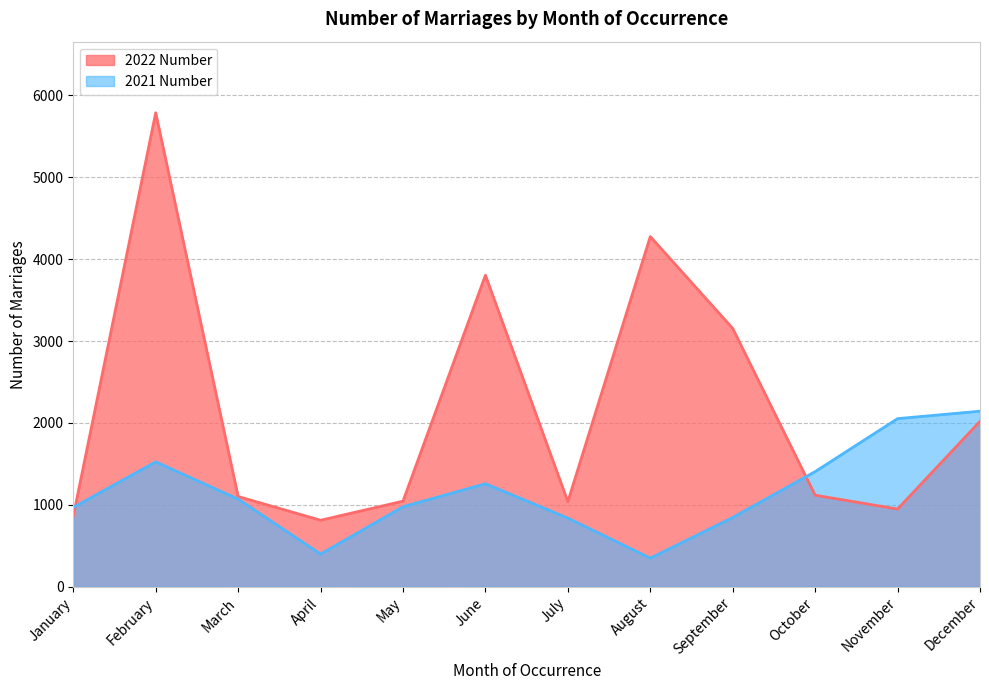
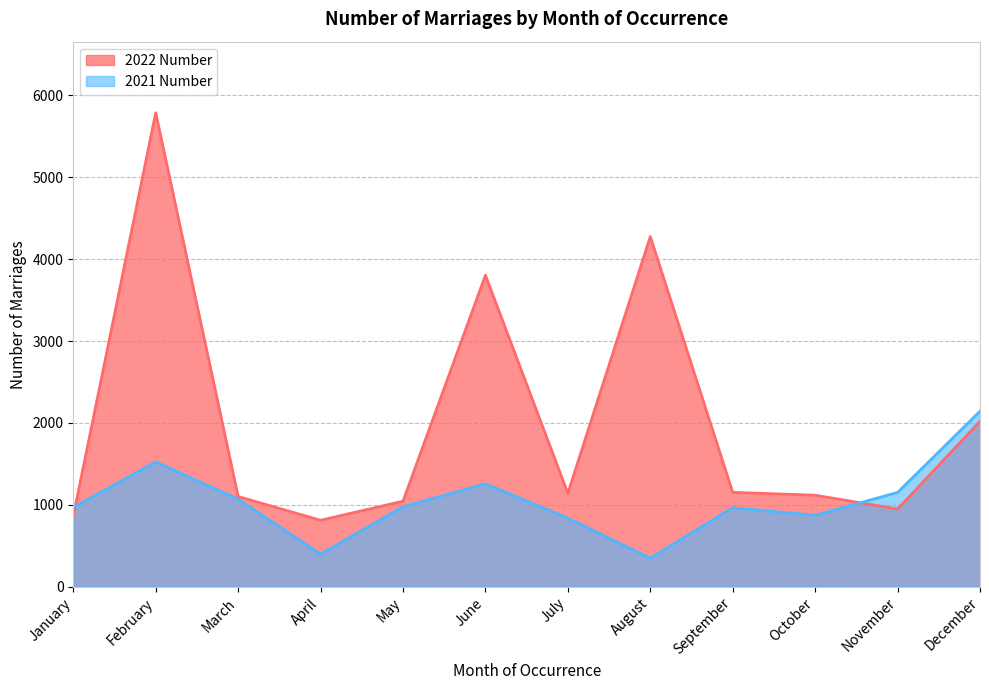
  {
    "2022 Number": {
      "January": 900,
      "February": 5800,
      "March": 1100,
      "April": 800,
      "May": 1000,
      "June": 3800,
-     "July": 1000,
+     "July": 1100,
      "August": 4300,
-     "September": 3200,
+     "September": 1200,
      "October": 1100,
      "November": 900,
      "December": 2000
    },
    "2021 Number": {
      "January": 1000,
      "February": 1500,
      "March": 1100,
      "April": 400,
      "May": 1000,
      "June": 1300,
      "July": 800,
      "August": 300,
-     "September": 800,
-     "October": 1400,
-     "November": 2100,
+     "September": 1000,
+     "October": 900,
+     "November": 1200,
      "December": 2100
    }
  }
